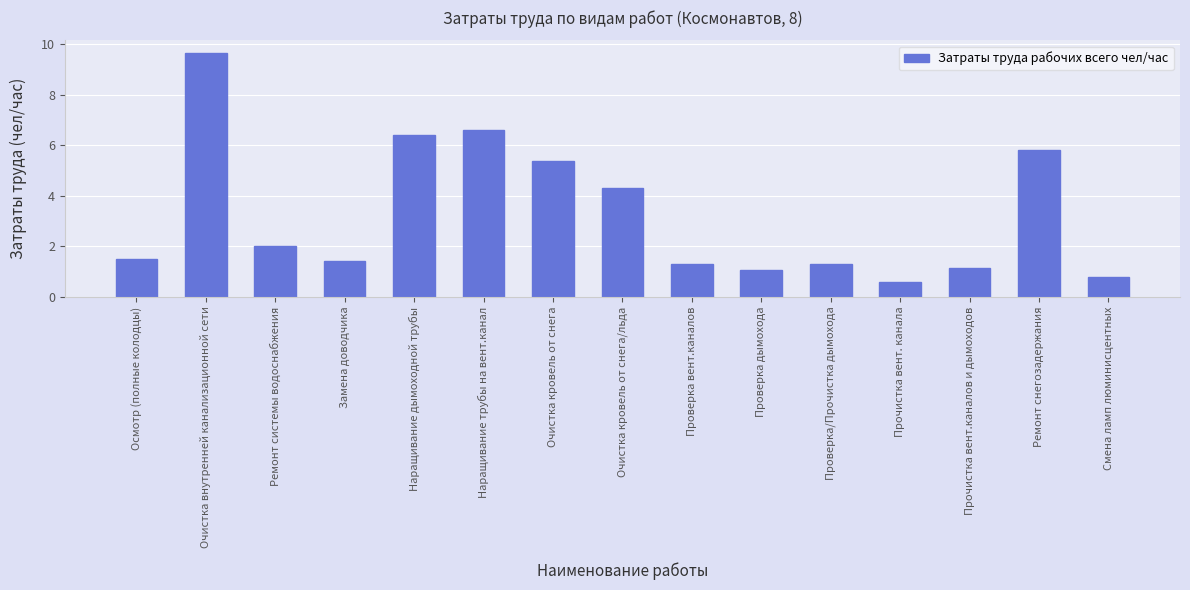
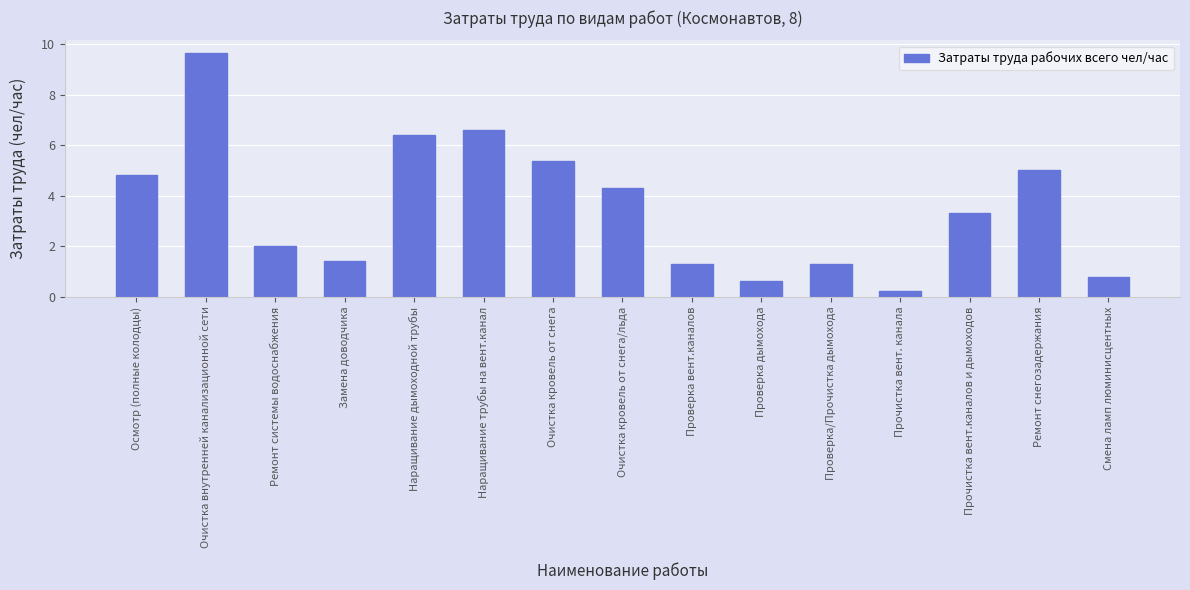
  {
-   "Осмотр (полные колодцы)": 1.5,
+   "Осмотр (полные колодцы)": 4.8,
    "Очистка внутренней канализационной сети": 9.7,
    "Ремонт системы водоснабжения": 2.0,
    "Замена доводчика": 1.4,
    "Наращивание дымоходной трубы": 6.4,
    "Наращивание трубы на вент.канал": 6.6,
    "Очистка кровель от снега": 5.4,
    "Очистка кровель от снега/льда": 4.3,
    "Проверка вент.каналов": 1.3,
-   "Проверка дымохода": 1.1,
+   "Проверка дымохода": 0.6,
    "Проверка/Прочистка дымохода": 1.3,
-   "Прочистка вент. канала": 0.6,
-   "Прочистка вент.каналов и дымоходов": 1.1,
-   "Ремонт снегозадержания": 5.8,
+   "Прочистка вент. канала": 0.2,
+   "Прочистка вент.каналов и дымоходов": 3.3,
+   "Ремонт снегозадержания": 5.0,
    "Смена ламп люминисцентных": 0.8
  }
